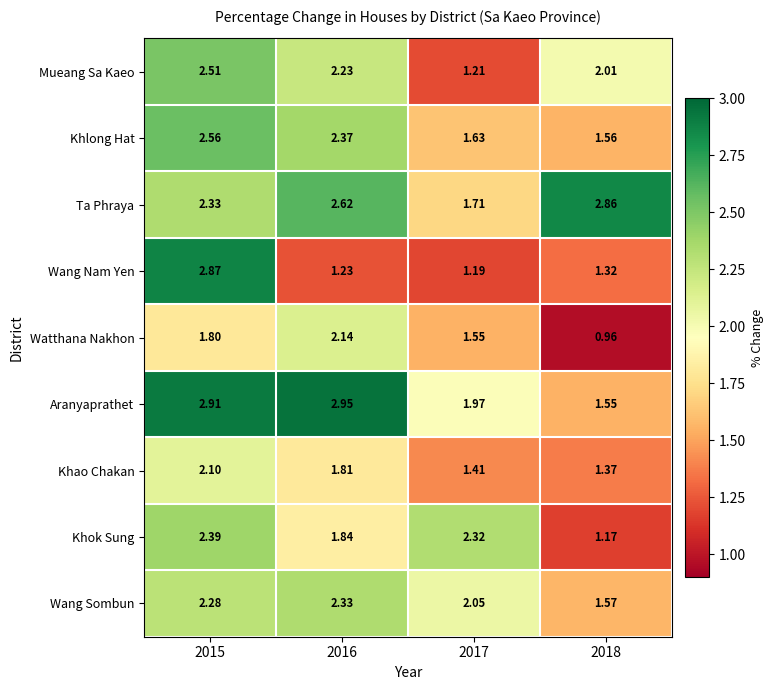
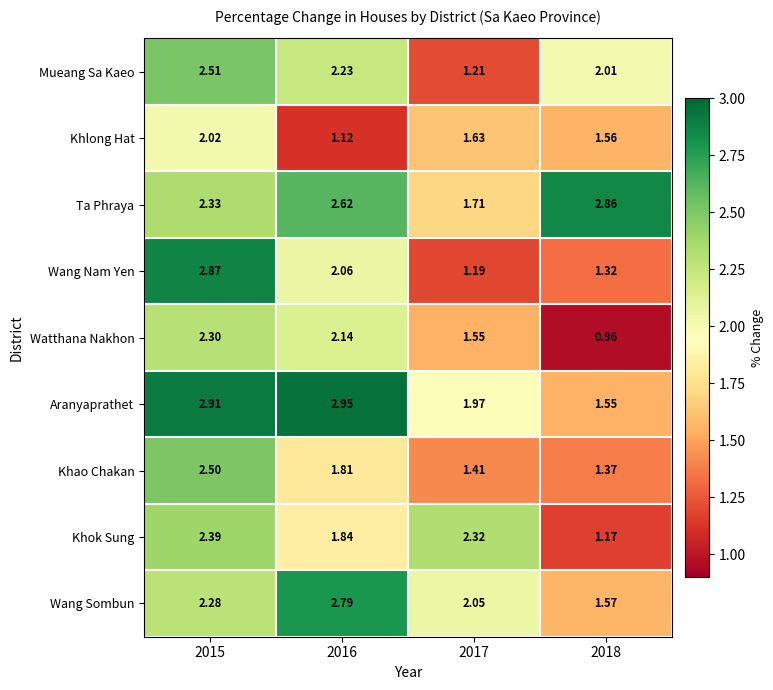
  {
    "Mueang Sa Kaeo": {
      "2015": 2.51,
      "2016": 2.23,
      "2017": 1.21,
      "2018": 2.01
    },
    "Khlong Hat": {
-     "2015": 2.56,
-     "2016": 2.37,
+     "2015": 2.02,
+     "2016": 1.12,
      "2017": 1.63,
      "2018": 1.56
    },
    "Ta Phraya": {
      "2015": 2.33,
      "2016": 2.62,
      "2017": 1.71,
      "2018": 2.86
    },
    "Wang Nam Yen": {
      "2015": 2.87,
-     "2016": 1.23,
+     "2016": 2.06,
      "2017": 1.19,
      "2018": 1.32
    },
    "Watthana Nakhon": {
-     "2015": 1.80,
+     "2015": 2.30,
      "2016": 2.14,
      "2017": 1.55,
      "2018": 0.96
    },
    "Aranyaprathet": {
      "2015": 2.91,
      "2016": 2.95,
      "2017": 1.97,
      "2018": 1.55
    },
    "Khao Chakan": {
-     "2015": 2.10,
+     "2015": 2.50,
      "2016": 1.81,
      "2017": 1.41,
      "2018": 1.37
    },
    "Khok Sung": {
      "2015": 2.39,
      "2016": 1.84,
      "2017": 2.32,
      "2018": 1.17
    },
    "Wang Sombun": {
      "2015": 2.28,
-     "2016": 2.33,
+     "2016": 2.79,
      "2017": 2.05,
      "2018": 1.57
    }
  }
